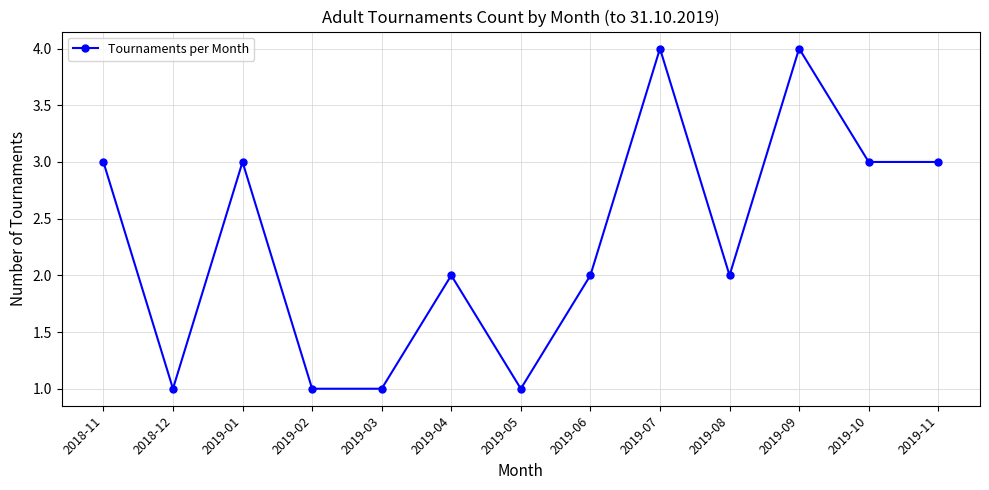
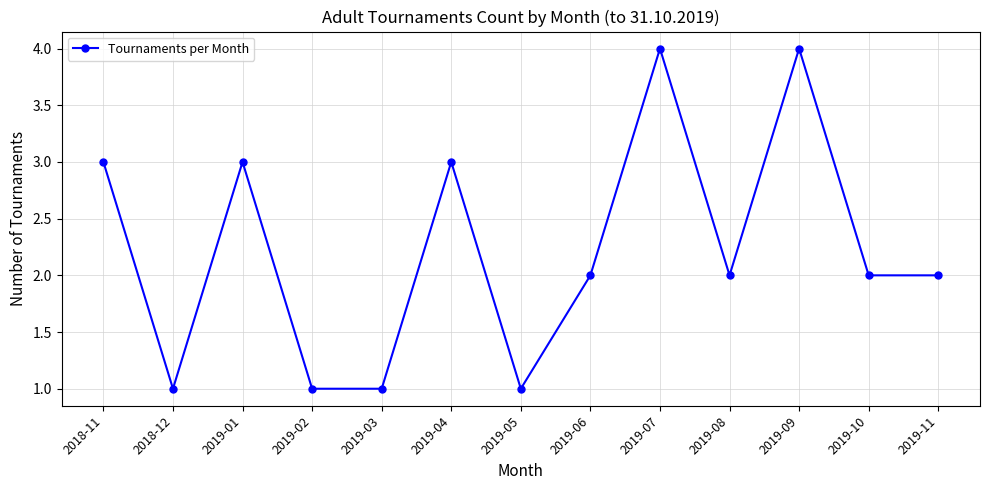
  {
    "2018-11": 3,
    "2018-12": 1,
    "2019-01": 3,
    "2019-02": 1,
    "2019-03": 1,
-   "2019-04": 2,
+   "2019-04": 3,
    "2019-05": 1,
    "2019-06": 2,
    "2019-07": 4,
    "2019-08": 2,
    "2019-09": 4,
-   "2019-10": 3,
-   "2019-11": 3
+   "2019-10": 2,
+   "2019-11": 2
  }
